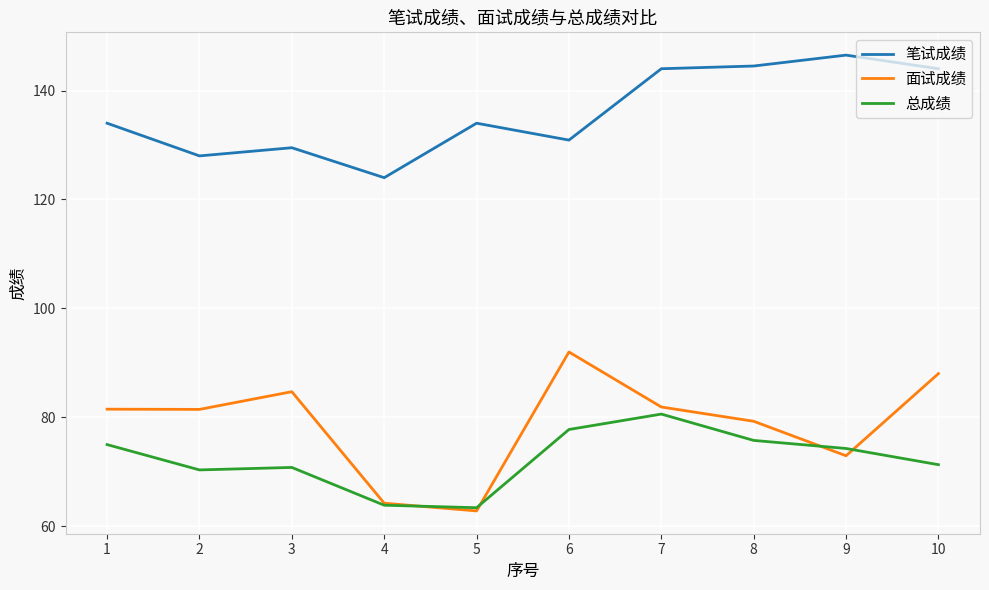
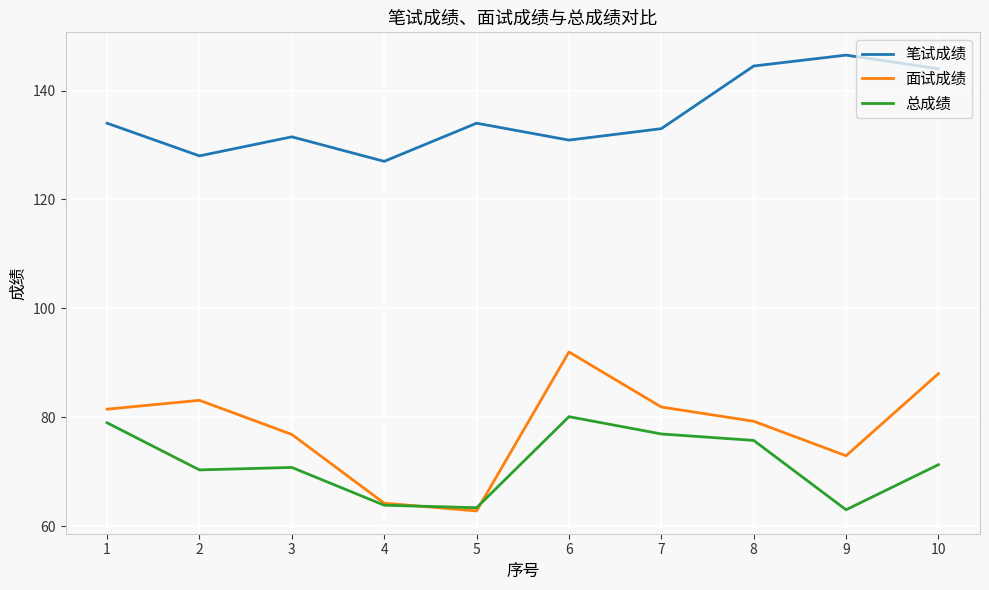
  {
    "笔试成绩": {
      "1": 134,
      "2": 128,
-     "3": 130,
-     "4": 124,
+     "3": 132,
+     "4": 127,
      "5": 134,
      "6": 131,
-     "7": 144,
+     "7": 133,
      "8": 145,
      "9": 147
    },
    "面试成绩": {
      "1": 82,
-     "2": 81,
-     "3": 85,
+     "2": 83,
+     "3": 77,
      "5": 63,
      "6": 92,
      "7": 82,
      "8": 79,
      "9": 73,
      "10": 88
    },
    "总成绩": {
-     "1": 75,
+     "1": 79,
      "2": 70,
      "3": 71,
      "5": 63,
-     "6": 78,
-     "7": 81,
+     "6": 80,
+     "7": 77,
      "8": 76,
-     "9": 74,
+     "9": 63,
      "10": 71
    }
  }
